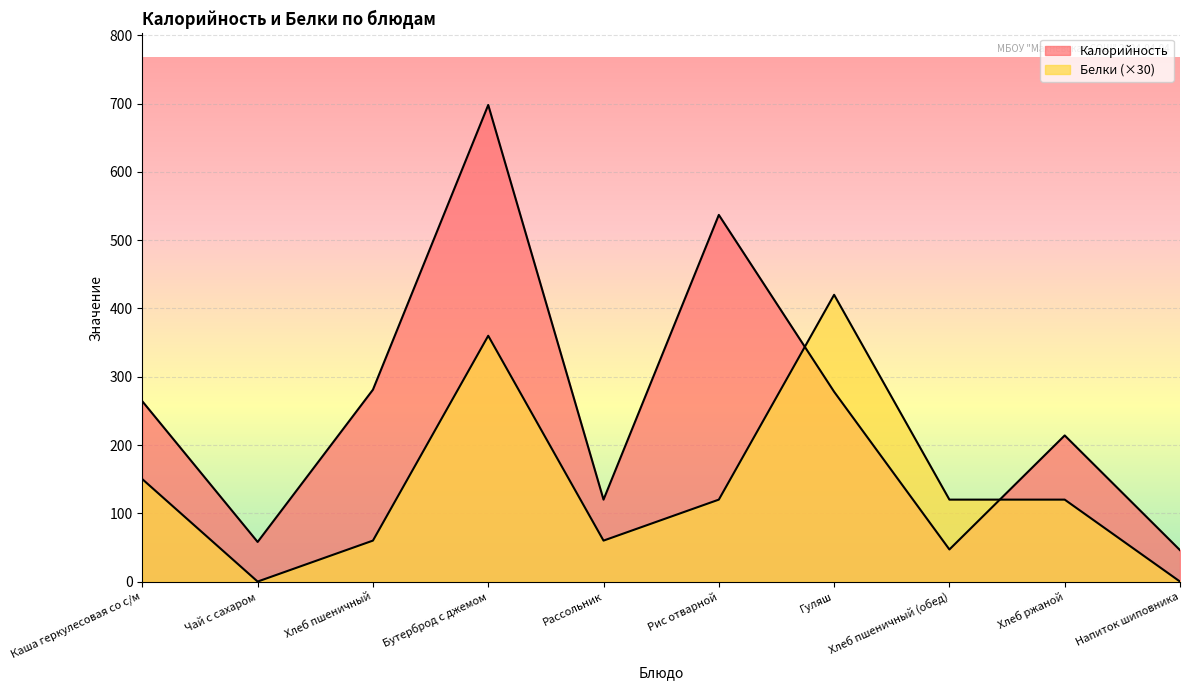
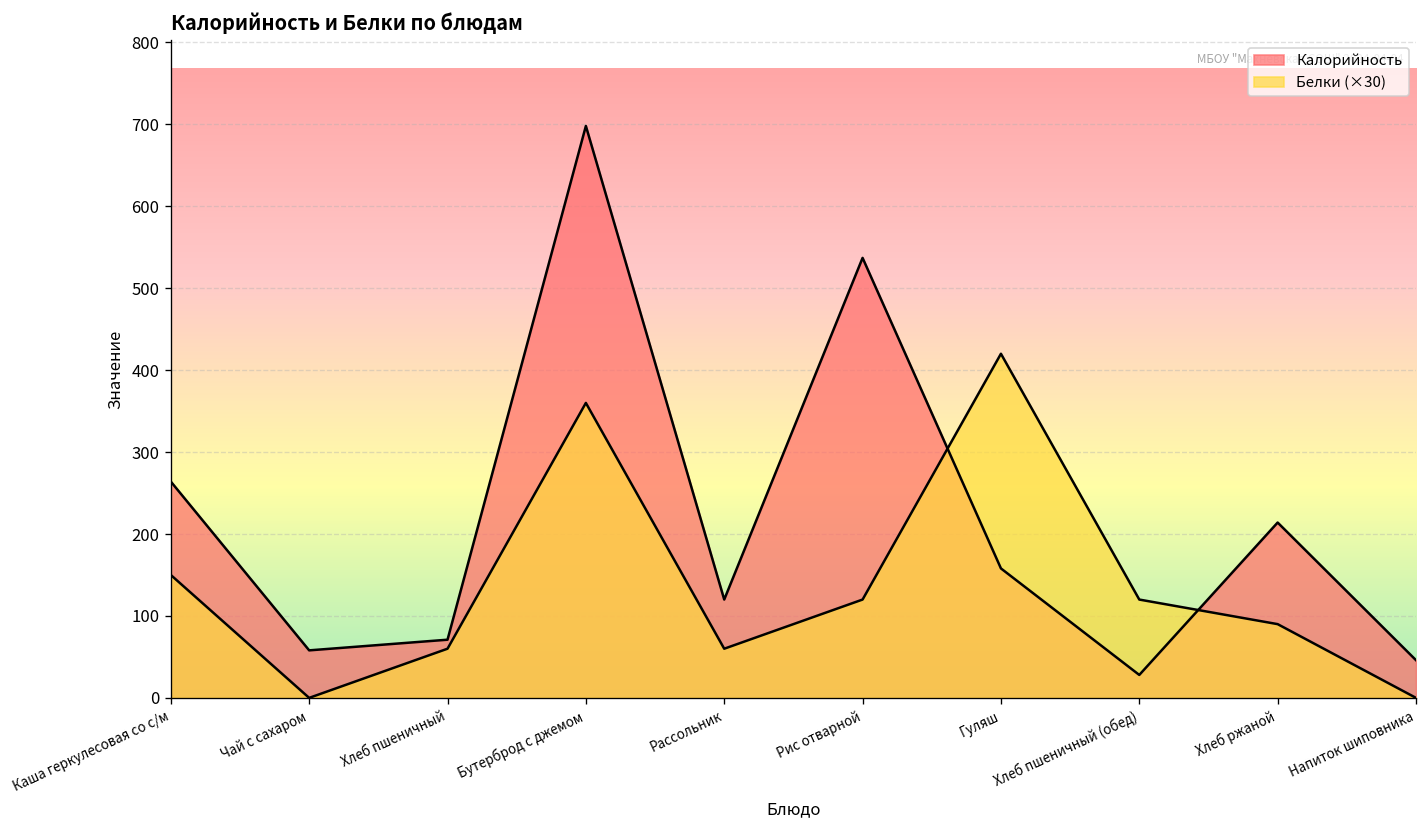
  {
    "Калорийность": {
      "Каша геркулесовая со с/м": 260,
      "Чай с сахаром": 60,
-     "Хлеб пшеничный": 280,
+     "Хлеб пшеничный": 70,
      "Бутерброд с джемом": 700,
      "Рассольник": 120,
      "Рис отварной": 540,
-     "Гуляш": 280,
-     "Хлеб пшеничный (обед)": 50,
+     "Гуляш": 160,
+     "Хлеб пшеничный (обед)": 30,
      "Хлеб ржаной": 210,
      "Напиток шиповника": 50
    },
    "Белки (×30)": {
      "Каша геркулесовая со с/м": 150,
      "Чай с сахаром": 0,
      "Хлеб пшеничный": 60,
      "Бутерброд с джемом": 360,
      "Рассольник": 60,
      "Рис отварной": 120,
      "Гуляш": 420,
      "Хлеб пшеничный (обед)": 120,
-     "Хлеб ржаной": 120,
+     "Хлеб ржаной": 90,
      "Напиток шиповника": 0
    }
  }
